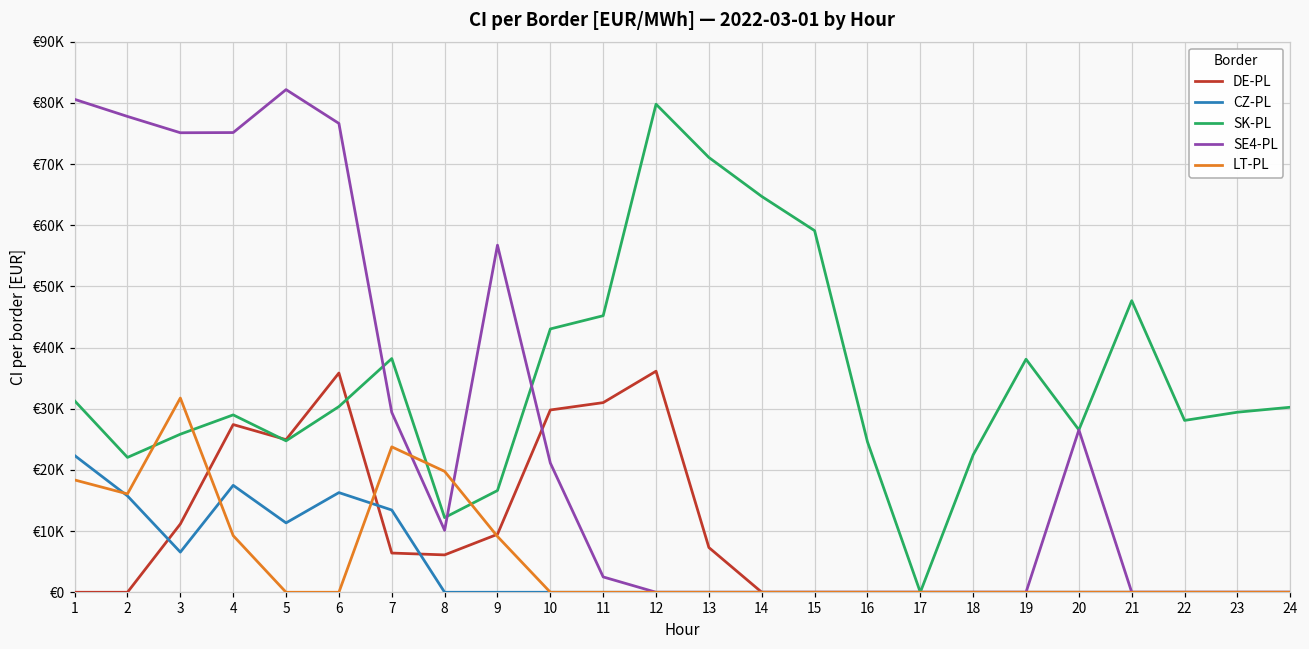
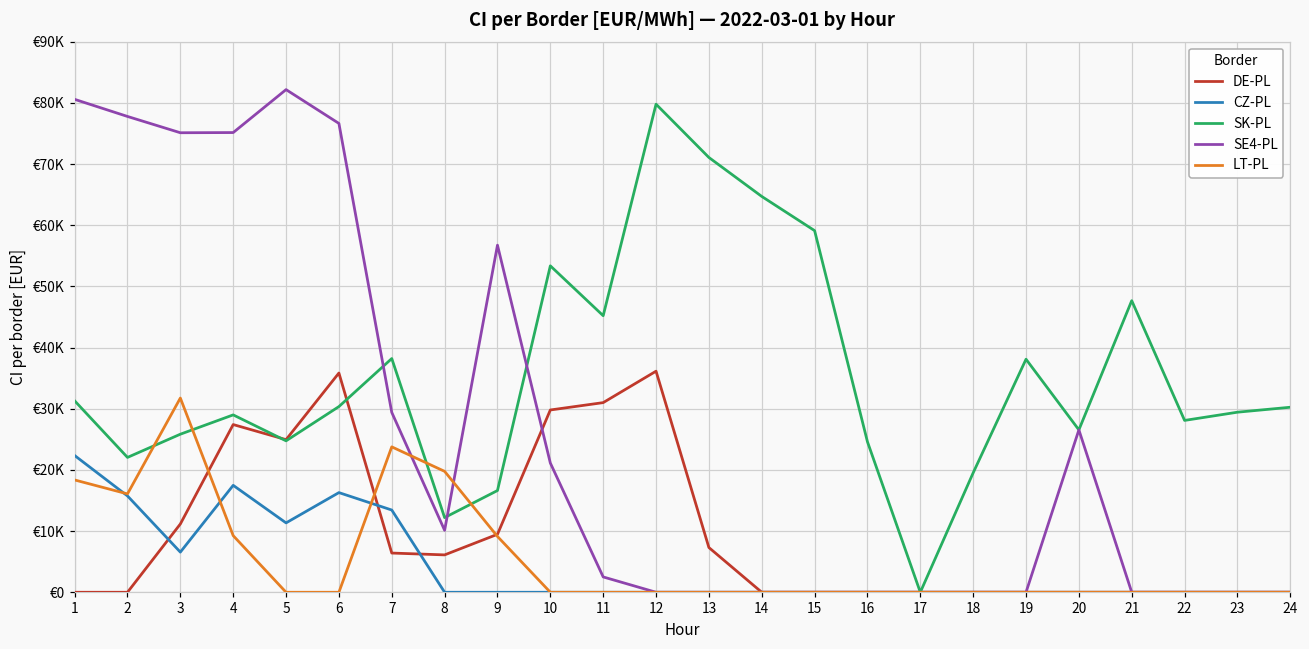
  {
    "DE-PL": {
      "1": "€0",
      "2": "€0",
      "3": "€11000",
      "4": "€27000",
      "6": "€36000",
      "7": "€6000",
      "8": "€6000",
      "10": "€30000",
      "11": "€31000",
      "12": "€36000",
      "13": "€7000"
    },
    "CZ-PL": {
      "1": "€22000",
      "3": "€7000",
      "4": "€17000",
      "5": "€11000",
      "6": "€16000",
      "7": "€13000",
      "8": "€0",
      "9": "€0"
    },
    "SK-PL": {
      "1": "€31000",
      "2": "€22000",
      "3": "€26000",
      "4": "€29000",
      "6": "€30000",
      "7": "€38000",
      "8": "€12000",
      "9": "€17000",
-     "10": "€43000",
+     "10": "€53000",
      "11": "€45000",
      "12": "€80000",
      "13": "€71000",
      "14": "€65000",
      "15": "€59000",
      "16": "€25000",
-     "18": "€22000",
+     "18": "€20000",
      "19": "€38000",
      "21": "€48000",
      "22": "€28000",
      "23": "€29000",
      "24": "€30000"
    },
    "SE4-PL": {
      "1": "€81000",
      "2": "€78000",
      "3": "€75000",
      "4": "€75000",
      "5": "€82000",
      "6": "€77000",
      "7": "€29000",
      "8": "€10000",
      "9": "€57000",
      "10": "€21000",
      "11": "€3000"
    },
    "LT-PL": {
      "1": "€18000",
      "3": "€32000",
      "4": "€9000",
      "5": "€0",
      "6": "€0",
      "7": "€24000",
      "8": "€20000"
    }
  }
